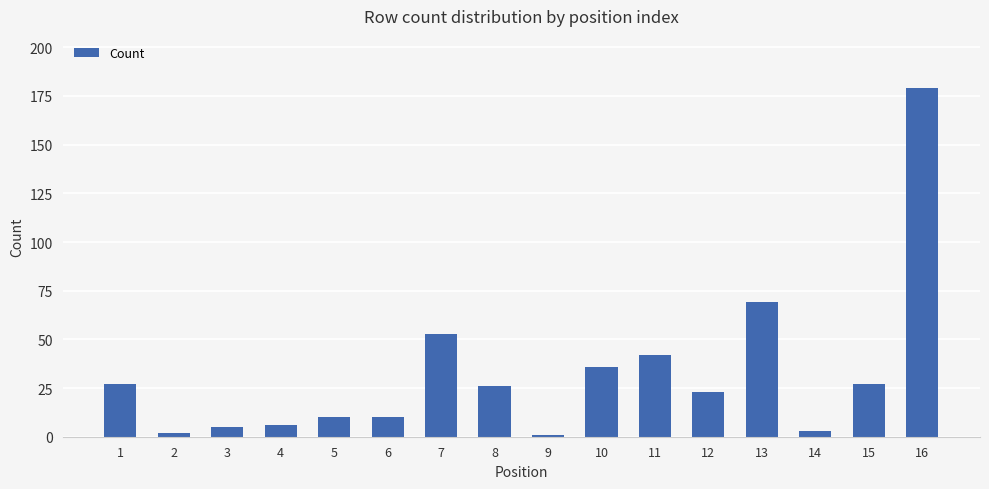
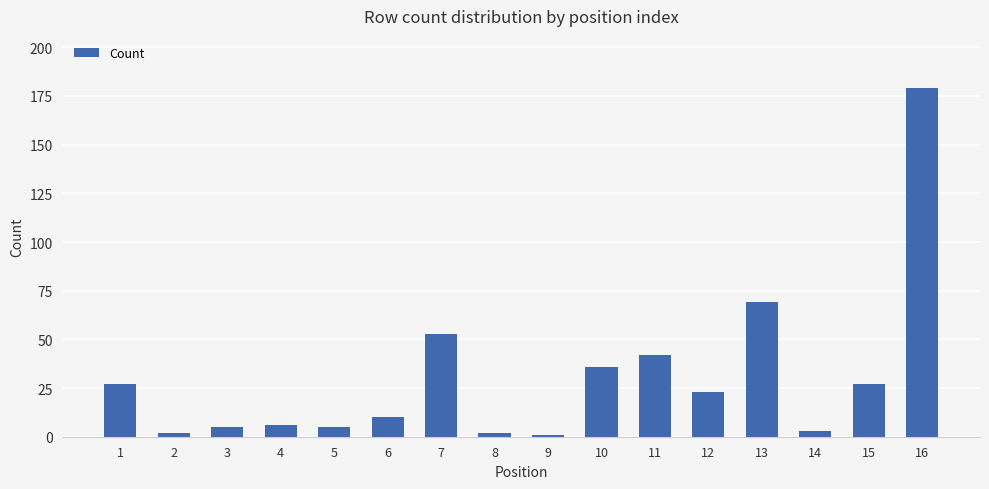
  {
    "1": 27,
    "2": 2,
    "3": 5,
    "4": 6,
-   "5": 10,
+   "5": 5,
    "6": 10,
    "7": 53,
-   "8": 26,
+   "8": 2,
    "10": 36,
    "11": 42,
    "12": 23,
    "13": 69,
    "14": 3,
    "15": 27,
    "16": 179
  }
